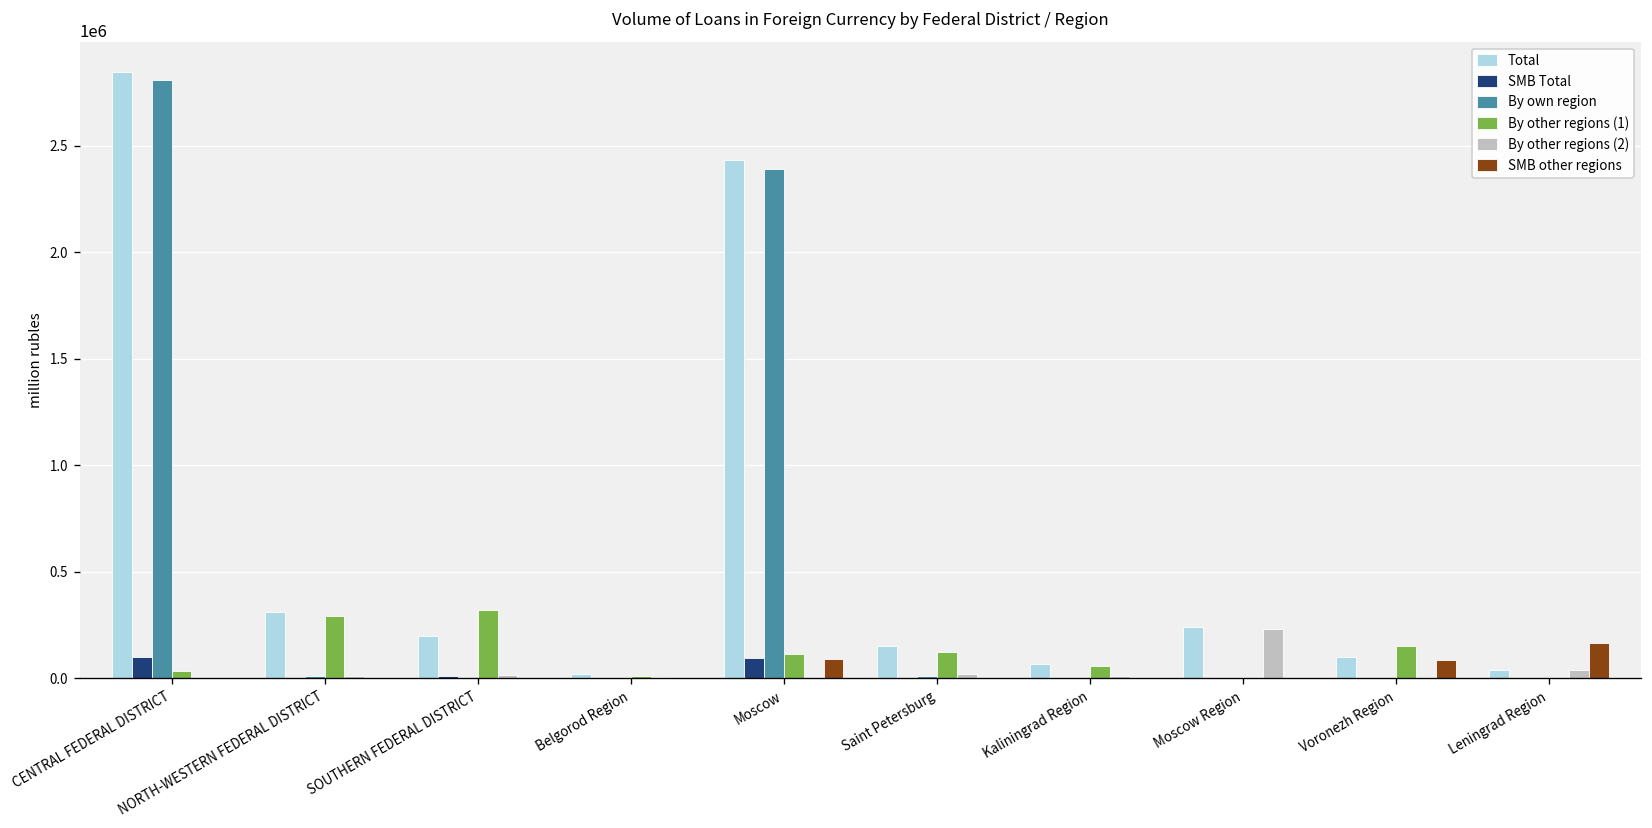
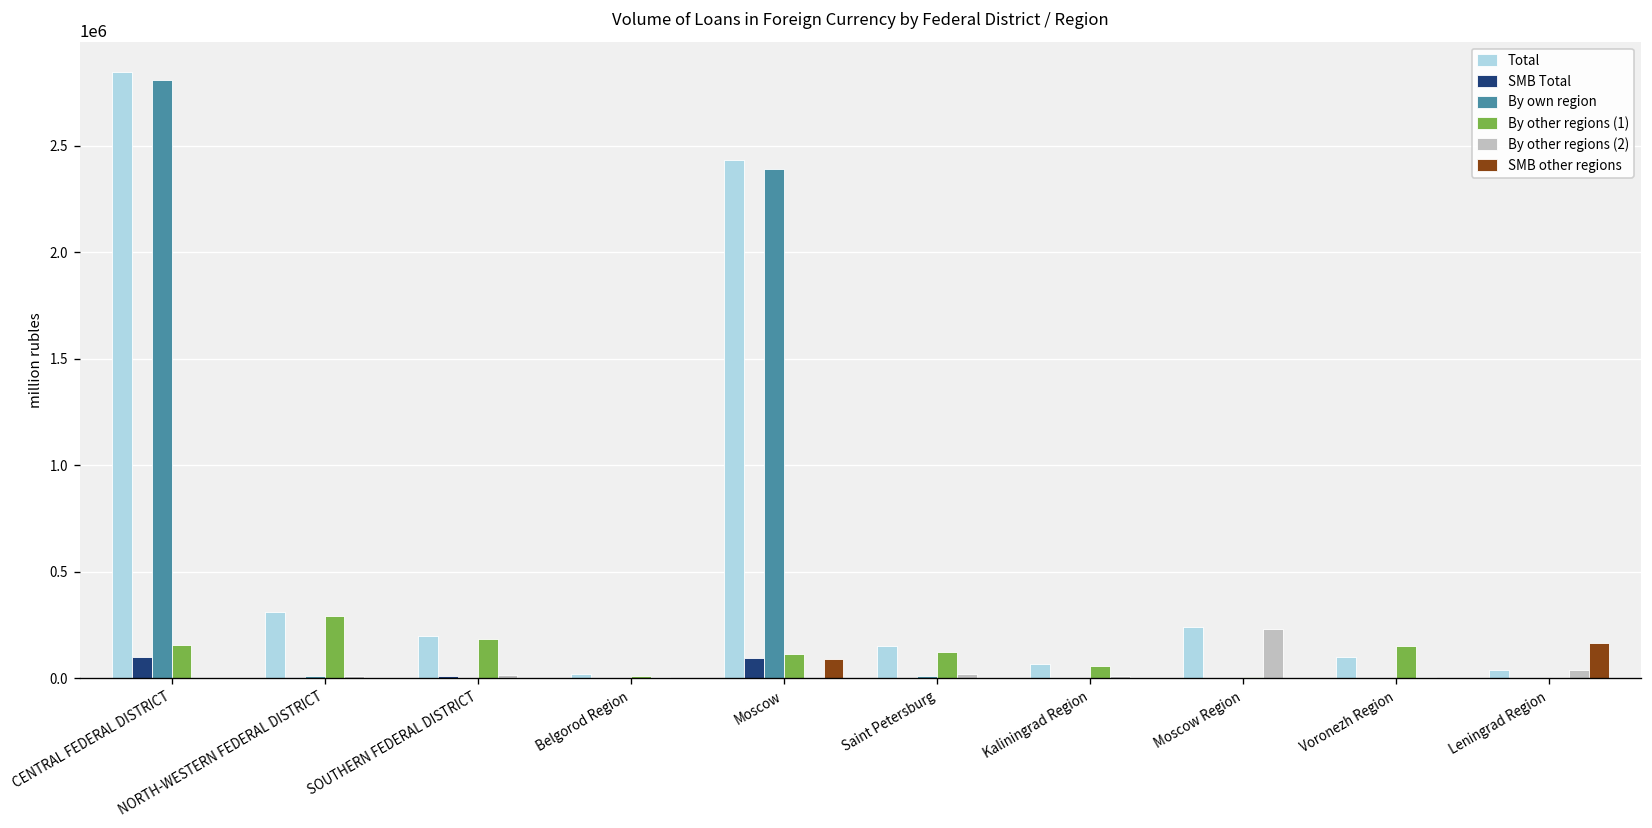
  {
    "SMB Total": {
      "CENTRAL FEDERAL DISTRICT": 100000,
      "Moscow": 100000,
      "Voronezh Region": 0
    },
    "By own region": {
      "CENTRAL FEDERAL DISTRICT": 2810000,
      "Moscow": 2390000,
      "Moscow Region": 0,
      "Voronezh Region": 0,
      "Leningrad Region": 0
    },
    "By other regions (1)": {
-     "CENTRAL FEDERAL DISTRICT": 30000,
+     "CENTRAL FEDERAL DISTRICT": 150000,
      "NORTH-WESTERN FEDERAL DISTRICT": 290000,
-     "SOUTHERN FEDERAL DISTRICT": 320000,
+     "SOUTHERN FEDERAL DISTRICT": 180000,
      "Moscow": 110000,
      "Saint Petersburg": 120000,
      "Kaliningrad Region": 60000,
      "Voronezh Region": 150000
    },
    "SMB other regions": {
      "SOUTHERN FEDERAL DISTRICT": 0,
      "Belgorod Region": 0,
      "Moscow": 90000,
-     "Voronezh Region": 90000,
+     "Voronezh Region": 0,
      "Leningrad Region": 170000
    }
  }
